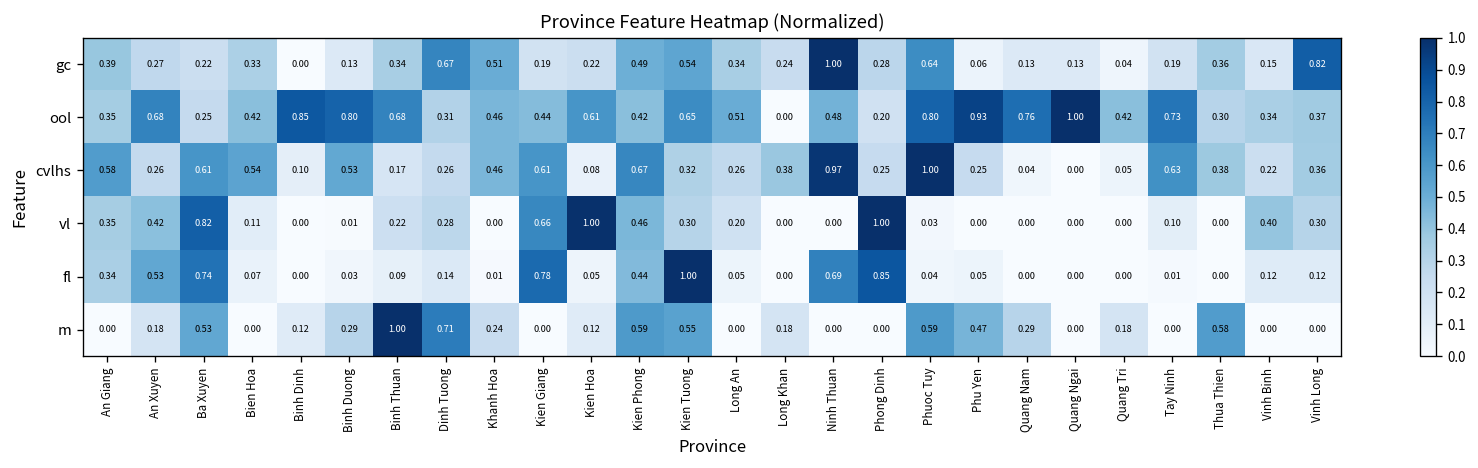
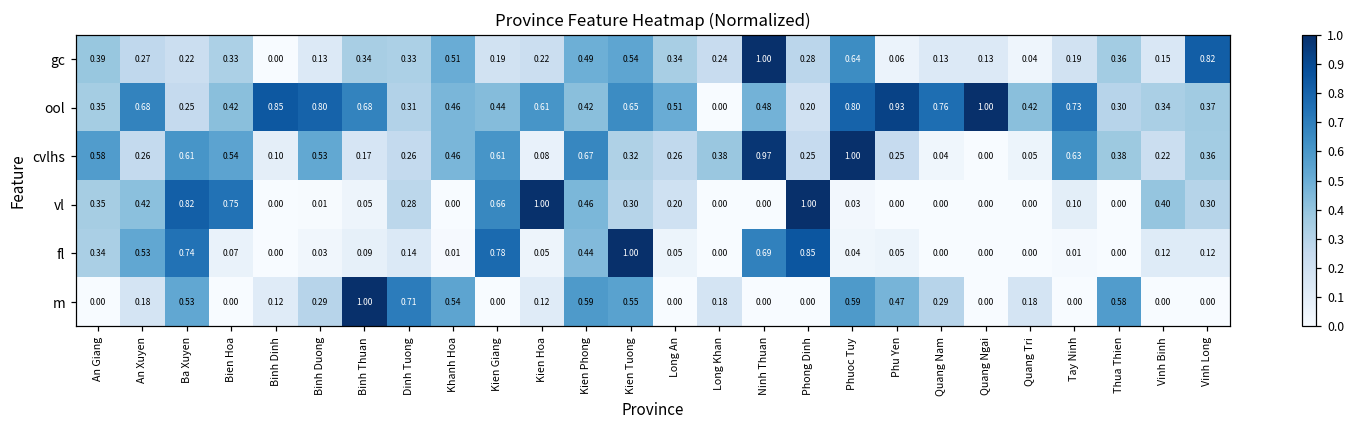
  {
    "gc": {
      "An Giang": 0.39,
      "An Xuyen": 0.27,
      "Ba Xuyen": 0.22,
      "Bien Hoa": 0.33,
      "Binh Dinh": 0.00,
      "Binh Duong": 0.13,
      "Binh Thuan": 0.34,
-     "Dinh Tuong": 0.67,
+     "Dinh Tuong": 0.33,
      "Khanh Hoa": 0.51,
      "Kien Giang": 0.19,
      "Kien Hoa": 0.22,
      "Kien Phong": 0.49,
      "Kien Tuong": 0.54,
      "Long An": 0.34,
      "Long Khan": 0.24,
      "Ninh Thuan": 1.00,
      "Phong Dinh": 0.28,
      "Phuoc Tuy": 0.64,
      "Phu Yen": 0.06,
      "Quang Nam": 0.13,
      "Quang Ngai": 0.13,
      "Quang Tri": 0.04,
      "Tay Ninh": 0.19,
      "Thua Thien": 0.36,
      "Vinh Binh": 0.15,
      "Vinh Long": 0.82
    },
    "ool": {
      "An Giang": 0.35,
      "An Xuyen": 0.68,
      "Ba Xuyen": 0.25,
      "Bien Hoa": 0.42,
      "Binh Dinh": 0.85,
      "Binh Duong": 0.80,
      "Binh Thuan": 0.68,
      "Dinh Tuong": 0.31,
      "Khanh Hoa": 0.46,
      "Kien Giang": 0.44,
      "Kien Hoa": 0.61,
      "Kien Phong": 0.42,
      "Kien Tuong": 0.65,
      "Long An": 0.51,
      "Long Khan": 0.00,
      "Ninh Thuan": 0.48,
      "Phong Dinh": 0.20,
      "Phuoc Tuy": 0.80,
      "Phu Yen": 0.93,
      "Quang Nam": 0.76,
      "Quang Ngai": 1.00,
      "Quang Tri": 0.42,
      "Tay Ninh": 0.73,
      "Thua Thien": 0.30,
      "Vinh Binh": 0.34,
      "Vinh Long": 0.37
    },
    "cvlhs": {
      "An Giang": 0.58,
      "An Xuyen": 0.26,
      "Ba Xuyen": 0.61,
      "Bien Hoa": 0.54,
      "Binh Dinh": 0.10,
      "Binh Duong": 0.53,
      "Binh Thuan": 0.17,
      "Dinh Tuong": 0.26,
      "Khanh Hoa": 0.46,
      "Kien Giang": 0.61,
      "Kien Hoa": 0.08,
      "Kien Phong": 0.67,
      "Kien Tuong": 0.32,
      "Long An": 0.26,
      "Long Khan": 0.38,
      "Ninh Thuan": 0.97,
      "Phong Dinh": 0.25,
      "Phuoc Tuy": 1.00,
      "Phu Yen": 0.25,
      "Quang Nam": 0.04,
      "Quang Ngai": 0.00,
      "Quang Tri": 0.05,
      "Tay Ninh": 0.63,
      "Thua Thien": 0.38,
      "Vinh Binh": 0.22,
      "Vinh Long": 0.36
    },
    "vl": {
      "An Giang": 0.35,
      "An Xuyen": 0.42,
      "Ba Xuyen": 0.82,
-     "Bien Hoa": 0.11,
+     "Bien Hoa": 0.75,
      "Binh Dinh": 0.00,
      "Binh Duong": 0.01,
-     "Binh Thuan": 0.22,
+     "Binh Thuan": 0.05,
      "Dinh Tuong": 0.28,
      "Khanh Hoa": 0.00,
      "Kien Giang": 0.66,
      "Kien Hoa": 1.00,
      "Kien Phong": 0.46,
      "Kien Tuong": 0.30,
      "Long An": 0.20,
      "Long Khan": 0.00,
      "Ninh Thuan": 0.00,
      "Phong Dinh": 1.00,
      "Phuoc Tuy": 0.03,
      "Phu Yen": 0.00,
      "Quang Nam": 0.00,
      "Quang Ngai": 0.00,
      "Quang Tri": 0.00,
      "Tay Ninh": 0.10,
      "Thua Thien": 0.00,
      "Vinh Binh": 0.40,
      "Vinh Long": 0.30
    },
    "fl": {
      "An Giang": 0.34,
      "An Xuyen": 0.53,
      "Ba Xuyen": 0.74,
      "Bien Hoa": 0.07,
      "Binh Dinh": 0.00,
      "Binh Duong": 0.03,
      "Binh Thuan": 0.09,
      "Dinh Tuong": 0.14,
      "Khanh Hoa": 0.01,
      "Kien Giang": 0.78,
      "Kien Hoa": 0.05,
      "Kien Phong": 0.44,
      "Kien Tuong": 1.00,
      "Long An": 0.05,
      "Long Khan": 0.00,
      "Ninh Thuan": 0.69,
      "Phong Dinh": 0.85,
      "Phuoc Tuy": 0.04,
      "Phu Yen": 0.05,
      "Quang Nam": 0.00,
      "Quang Ngai": 0.00,
      "Quang Tri": 0.00,
      "Tay Ninh": 0.01,
      "Thua Thien": 0.00,
      "Vinh Binh": 0.12,
      "Vinh Long": 0.12
    },
    "m": {
      "An Giang": 0.00,
      "An Xuyen": 0.18,
      "Ba Xuyen": 0.53,
      "Bien Hoa": 0.00,
      "Binh Dinh": 0.12,
      "Binh Duong": 0.29,
      "Binh Thuan": 1.00,
      "Dinh Tuong": 0.71,
-     "Khanh Hoa": 0.24,
+     "Khanh Hoa": 0.54,
      "Kien Giang": 0.00,
      "Kien Hoa": 0.12,
      "Kien Phong": 0.59,
      "Kien Tuong": 0.55,
      "Long An": 0.00,
      "Long Khan": 0.18,
      "Ninh Thuan": 0.00,
      "Phong Dinh": 0.00,
      "Phuoc Tuy": 0.59,
      "Phu Yen": 0.47,
      "Quang Nam": 0.29,
      "Quang Ngai": 0.00,
      "Quang Tri": 0.18,
      "Tay Ninh": 0.00,
      "Thua Thien": 0.58,
      "Vinh Binh": 0.00,
      "Vinh Long": 0.00
    }
  }
